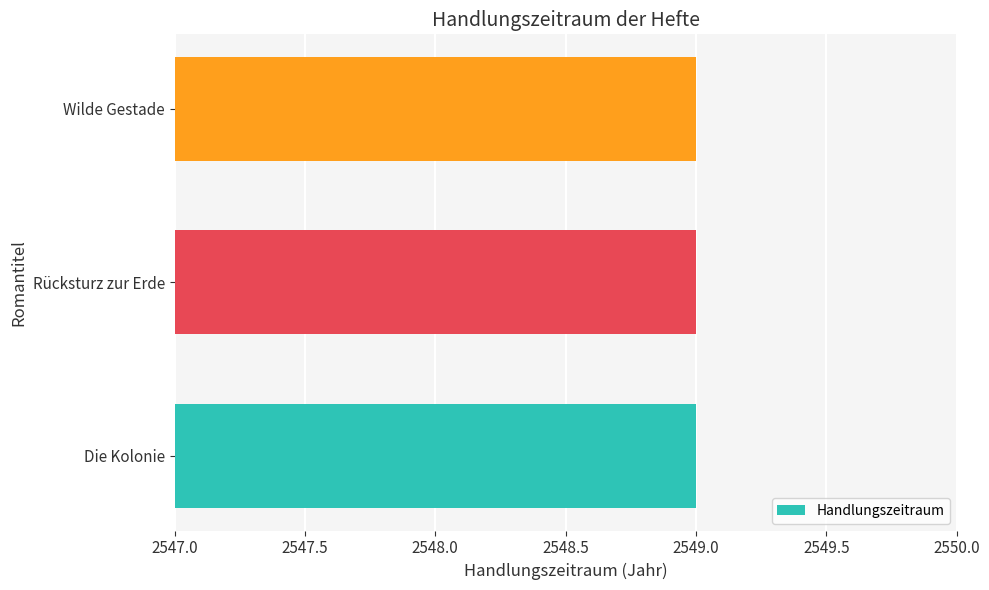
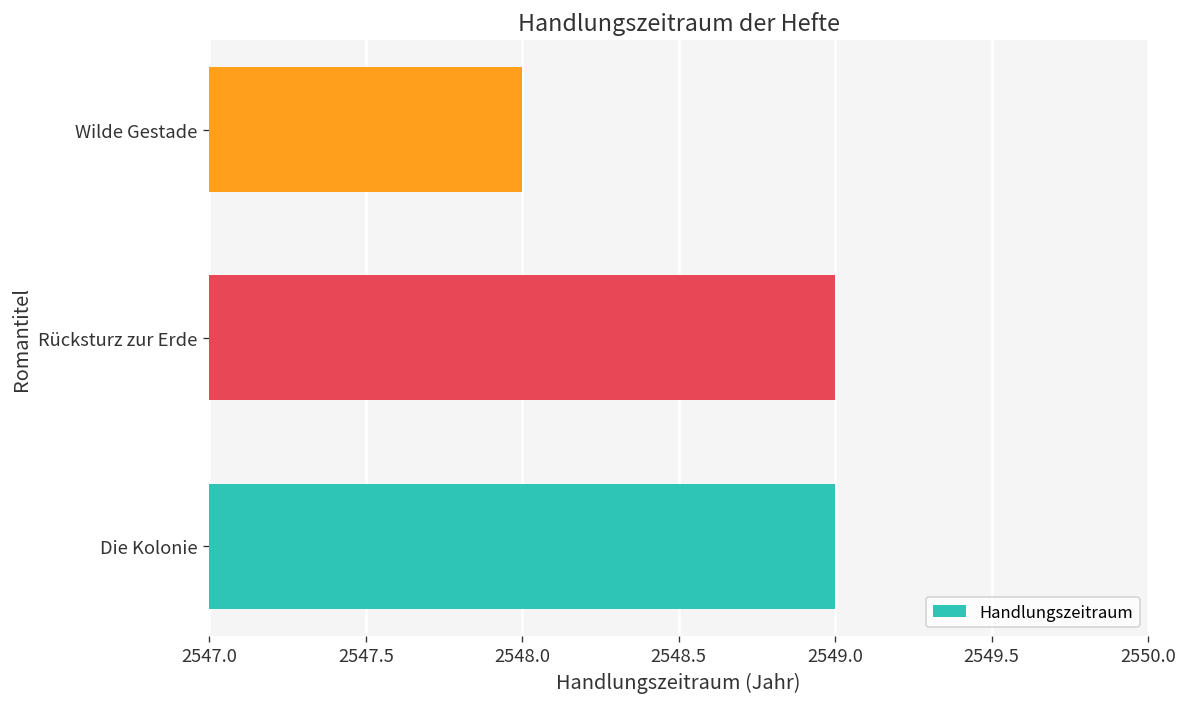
  {
-   "Wilde Gestade": 2549,
+   "Wilde Gestade": 2548,
    "Rücksturz zur Erde": 2549,
    "Die Kolonie": 2549
  }
